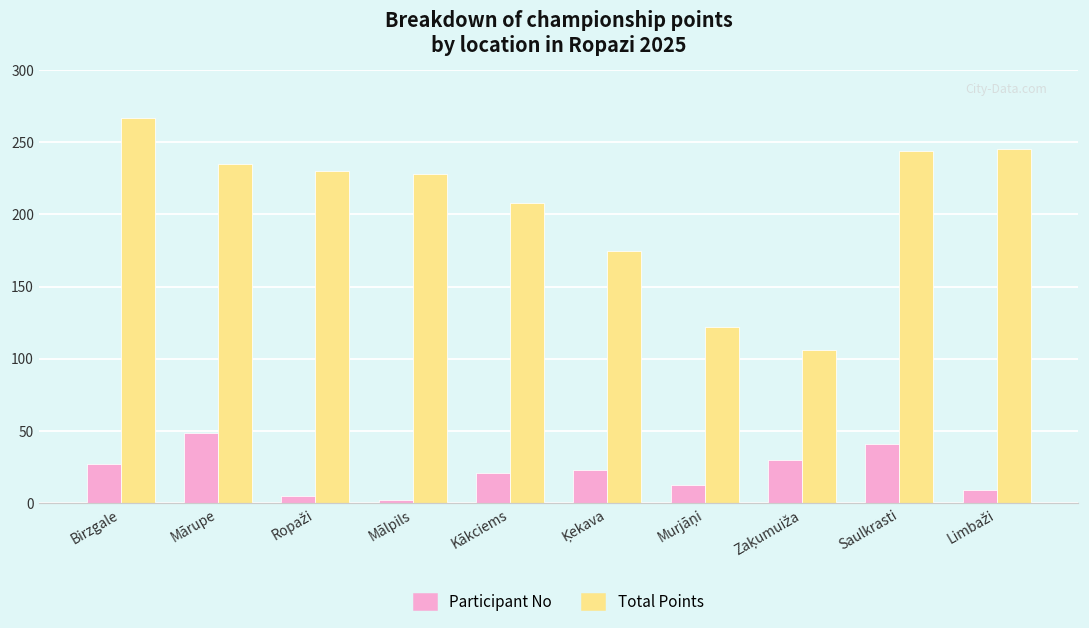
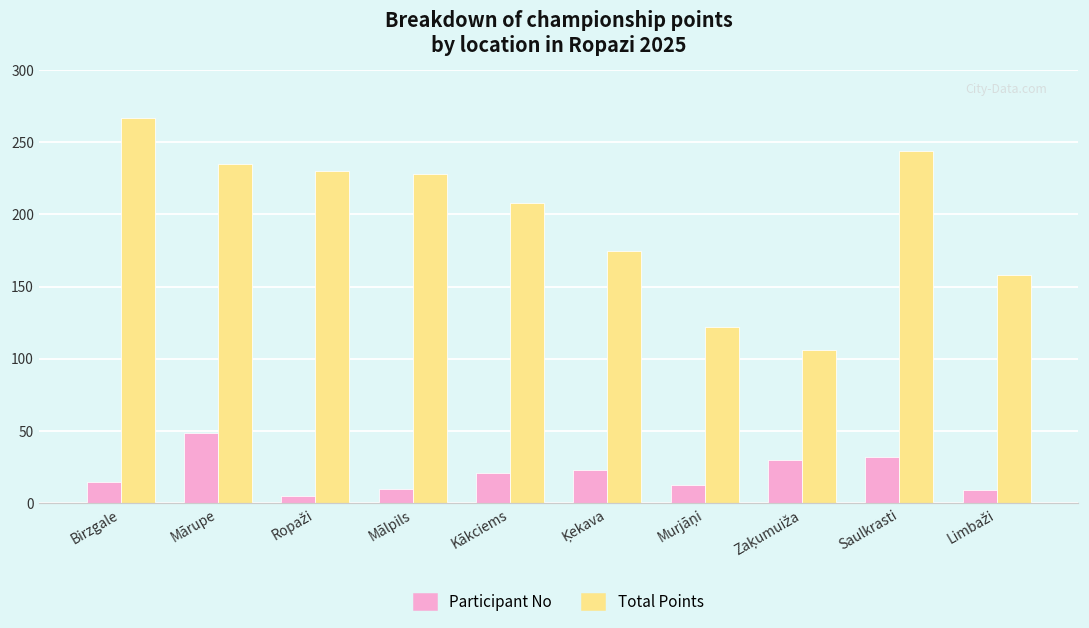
  {
    "Participant No": {
-     "Birzgale": 27,
+     "Birzgale": 15,
      "Mārupe": 49,
      "Ropaži": 5,
-     "Mālpils": 2,
+     "Mālpils": 10,
      "Kākciems": 21,
      "Ķekava": 23,
      "Murjāņi": 13,
      "Zaķumuiža": 30,
-     "Saulkrasti": 41,
+     "Saulkrasti": 32,
      "Limbaži": 9
    },
    "Total Points": {
      "Birzgale": 267,
      "Mārupe": 235,
      "Ropaži": 230,
      "Mālpils": 228,
      "Kākciems": 208,
      "Ķekava": 175,
      "Murjāņi": 122,
      "Zaķumuiža": 106,
      "Saulkrasti": 244,
-     "Limbaži": 245
+     "Limbaži": 158
    }
  }
